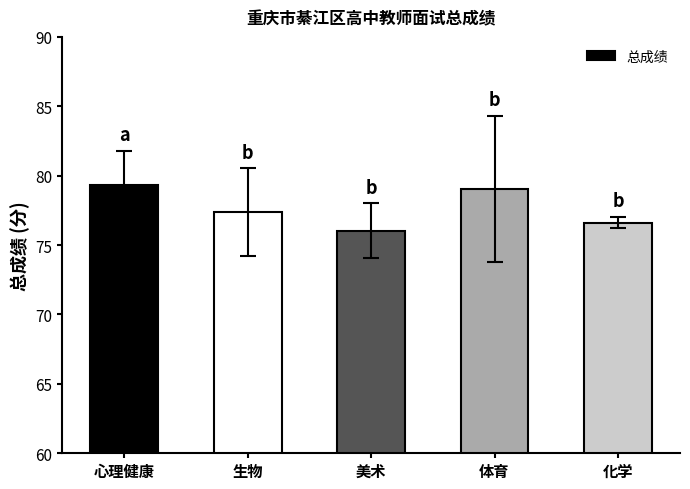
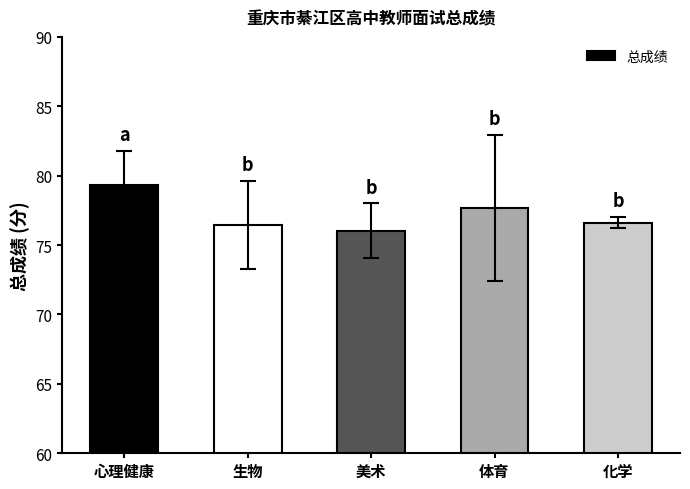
  {
    "总成绩": {
      "心理健康": 79.4,
-     "生物": 77.4,
+     "生物": 76.5,
      "美术": 76.0,
-     "体育": 79.1,
+     "体育": 77.7,
      "化学": 76.6
    }
  }
